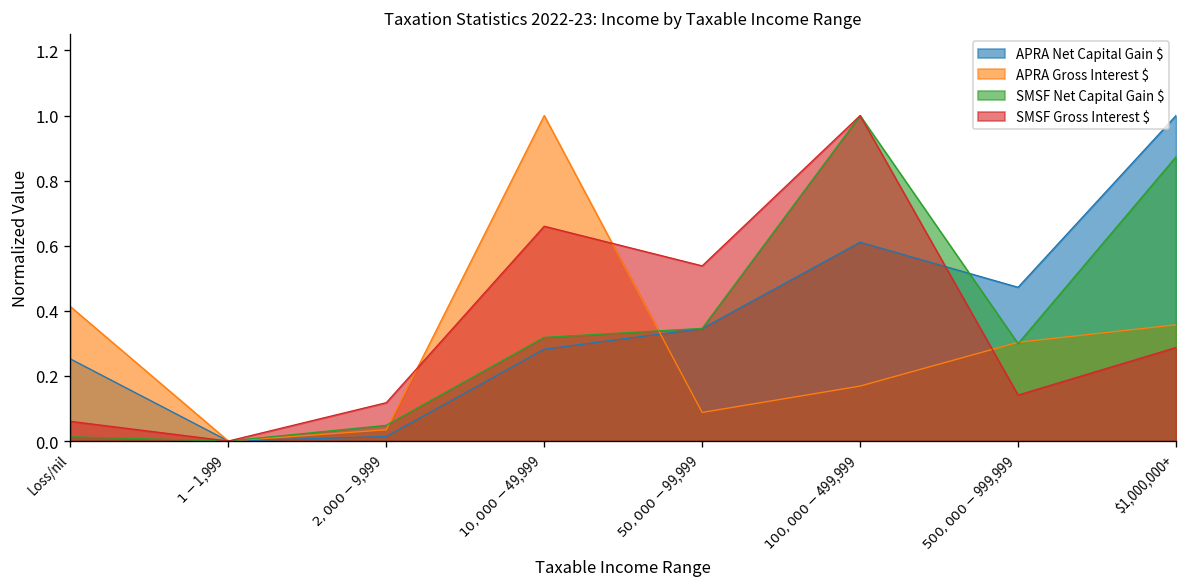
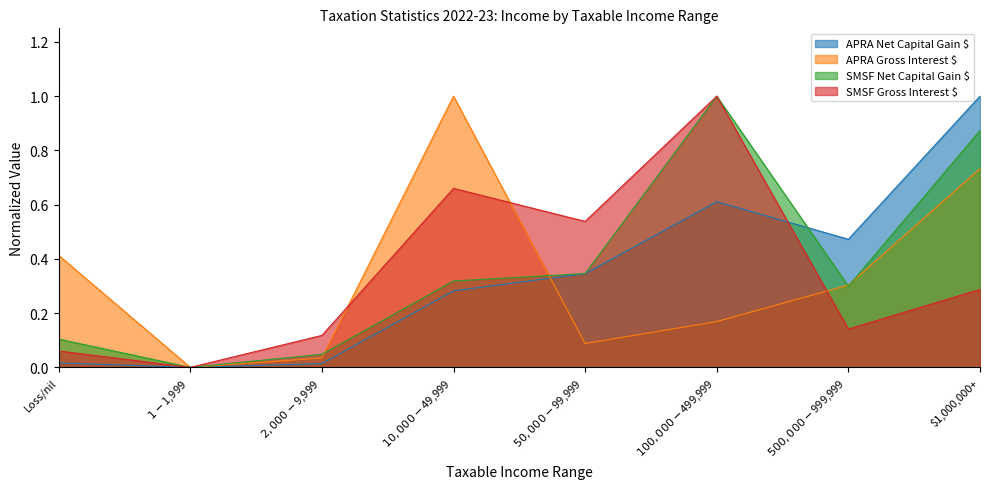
  {
    "APRA Net Capital Gain $": {
-     "Loss/nil": 0.25,
+     "Loss/nil": 0.02,
      "$1,000,000+": 1.00
    },
    "APRA Gross Interest $": {
      "Loss/nil": 0.41,
-     "$1,000,000+": 0.36
+     "$1,000,000+": 0.73
    },
    "SMSF Net Capital Gain $": {
-     "Loss/nil": 0.01,
+     "Loss/nil": 0.10,
      "$1,000,000+": 0.87
    },
    "SMSF Gross Interest $": {
      "Loss/nil": 0.06,
      "$1,000,000+": 0.29
    }
  }
